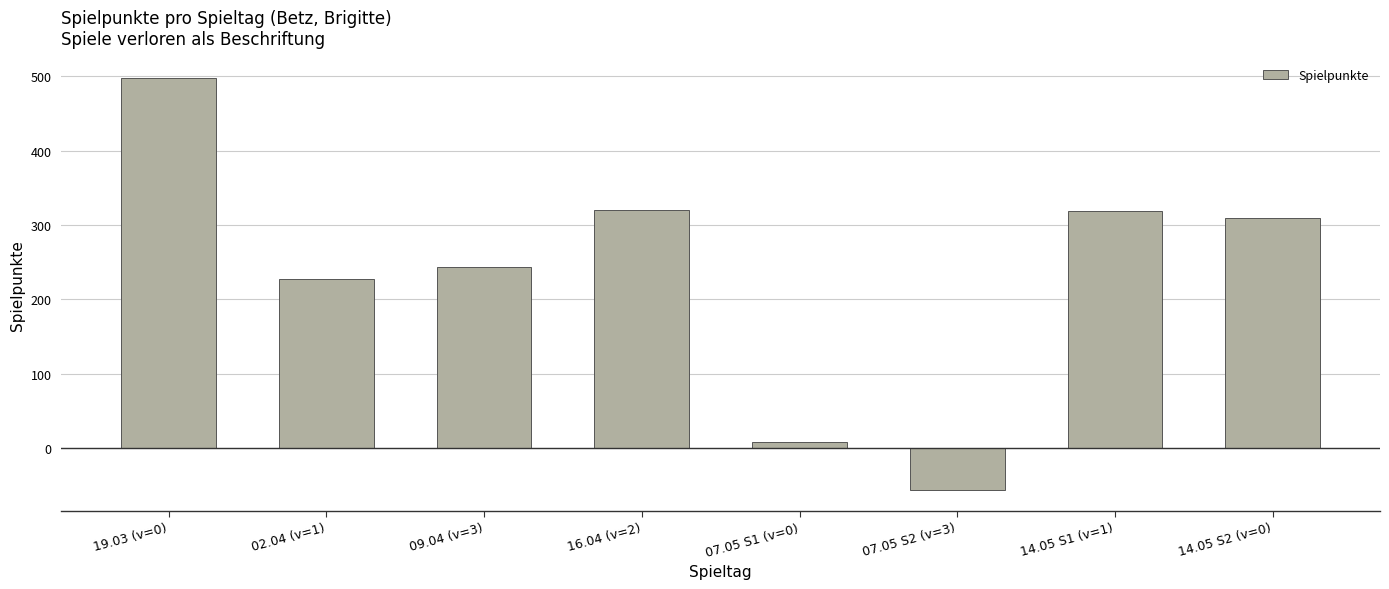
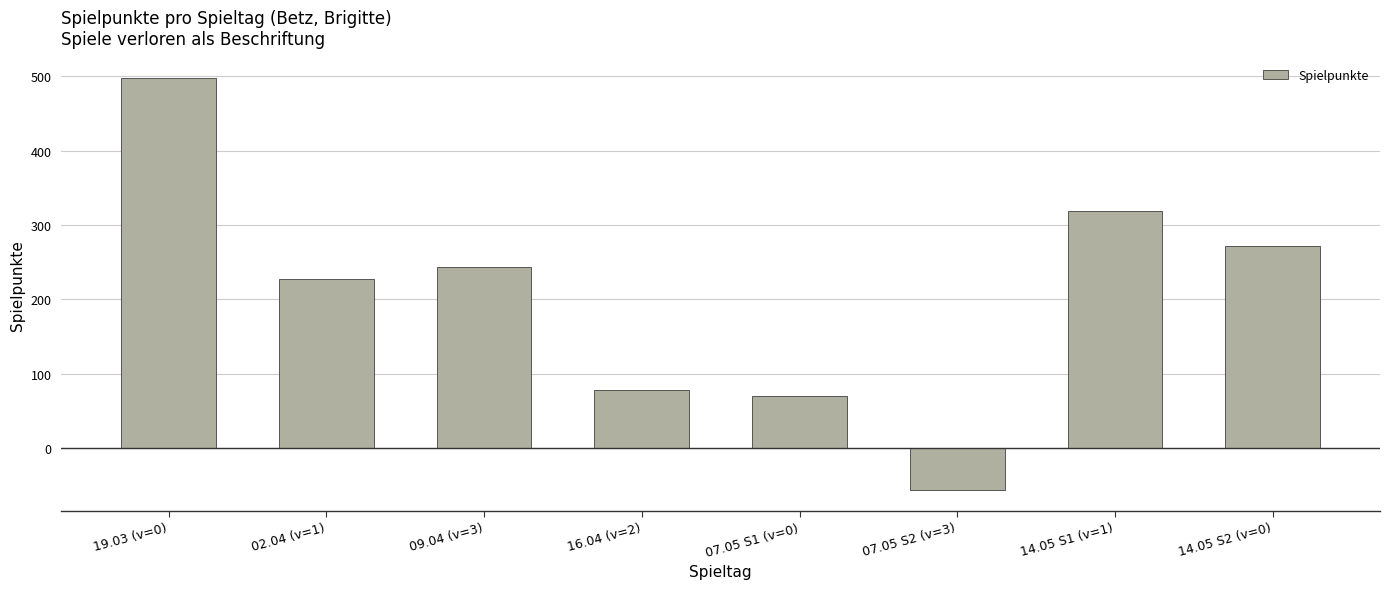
  {
    "19.03 (v=0)": 500,
    "02.04 (v=1)": 230,
    "09.04 (v=3)": 240,
-   "16.04 (v=2)": 320,
-   "07.05 S1 (v=0)": 10,
+   "16.04 (v=2)": 80,
+   "07.05 S1 (v=0)": 70,
    "07.05 S2 (v=3)": -60,
    "14.05 S1 (v=1)": 320,
-   "14.05 S2 (v=0)": 310
+   "14.05 S2 (v=0)": 270
  }
